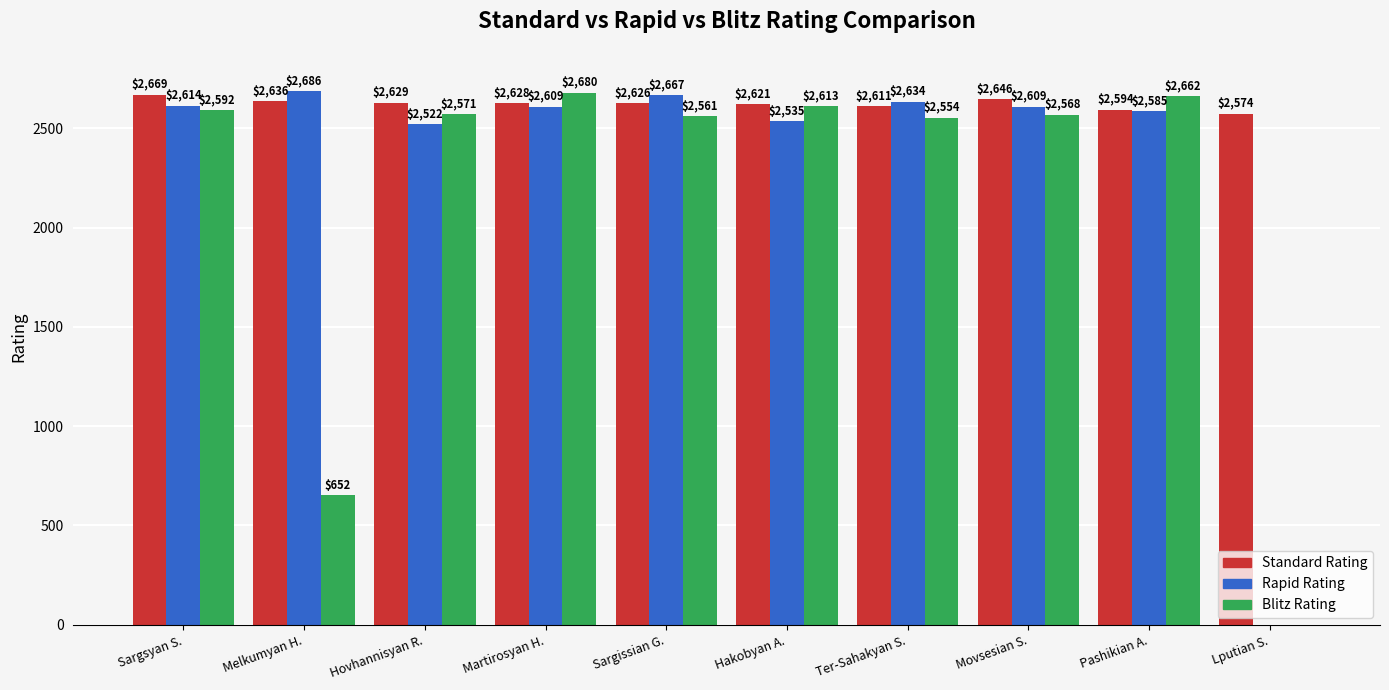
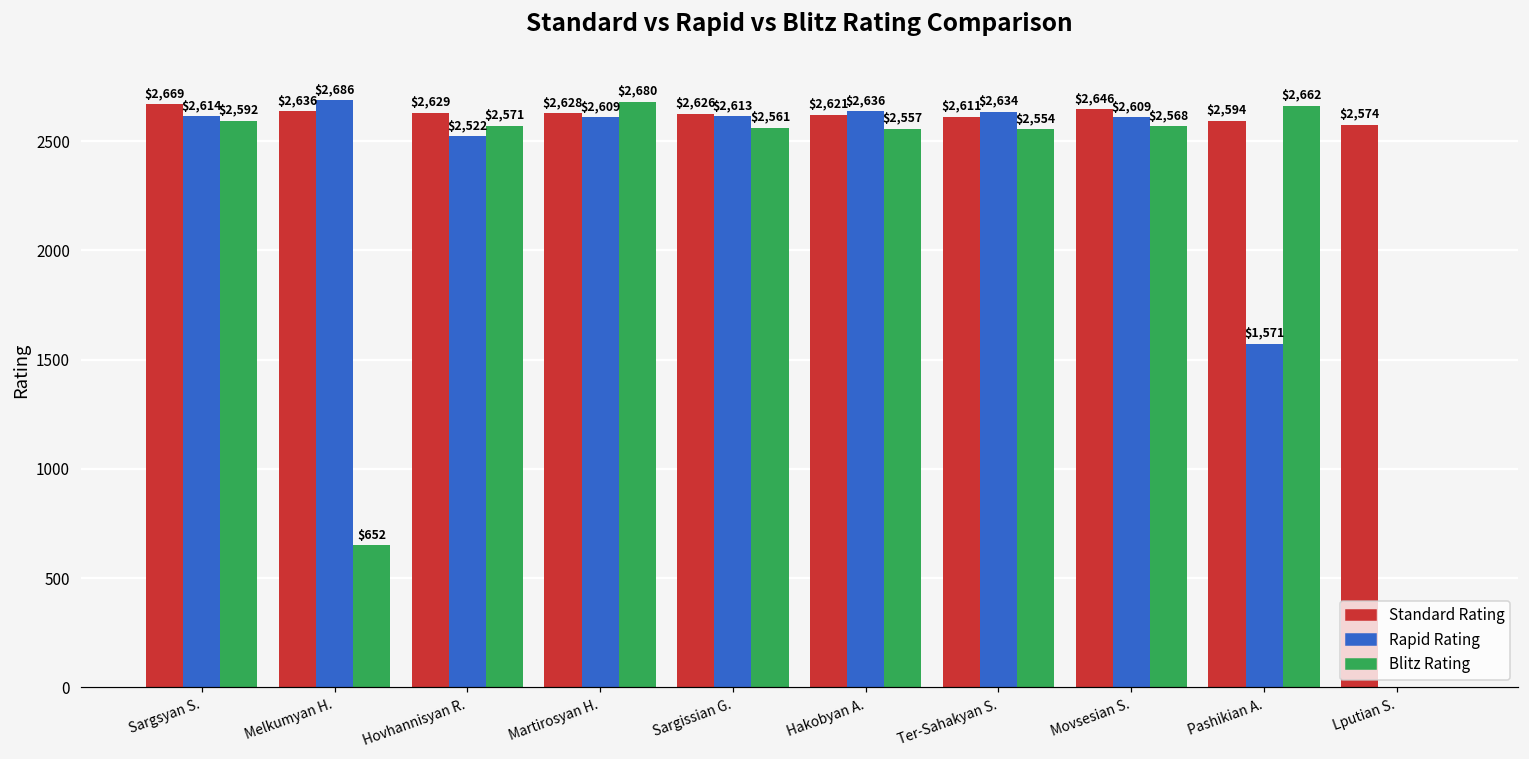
  {
    "Standard Rating": {
      "Sargsyan S.": "$2,669",
      "Melkumyan H.": "$2,636",
      "Hovhannisyan R.": "$2,629",
      "Martirosyan H.": "$2,628",
      "Sargissian G.": "$2,626",
      "Hakobyan A.": "$2,621",
      "Ter-Sahakyan S.": "$2,611",
      "Movsesian S.": "$2,646",
      "Pashikian A.": "$2,594",
      "Lputian S.": "$2,574"
    },
    "Rapid Rating": {
      "Sargsyan S.": "$2,614",
      "Melkumyan H.": "$2,686",
      "Hovhannisyan R.": "$2,522",
      "Martirosyan H.": "$2,609",
-     "Sargissian G.": "$2,667",
-     "Hakobyan A.": "$2,535",
+     "Sargissian G.": "$2,613",
+     "Hakobyan A.": "$2,636",
      "Ter-Sahakyan S.": "$2,634",
      "Movsesian S.": "$2,609",
-     "Pashikian A.": "$2,585"
+     "Pashikian A.": "$1,571"
    },
    "Blitz Rating": {
      "Sargsyan S.": "$2,592",
      "Melkumyan H.": "$652",
      "Hovhannisyan R.": "$2,571",
      "Martirosyan H.": "$2,680",
      "Sargissian G.": "$2,561",
-     "Hakobyan A.": "$2,613",
+     "Hakobyan A.": "$2,557",
      "Ter-Sahakyan S.": "$2,554",
      "Movsesian S.": "$2,568",
      "Pashikian A.": "$2,662"
    }
  }
